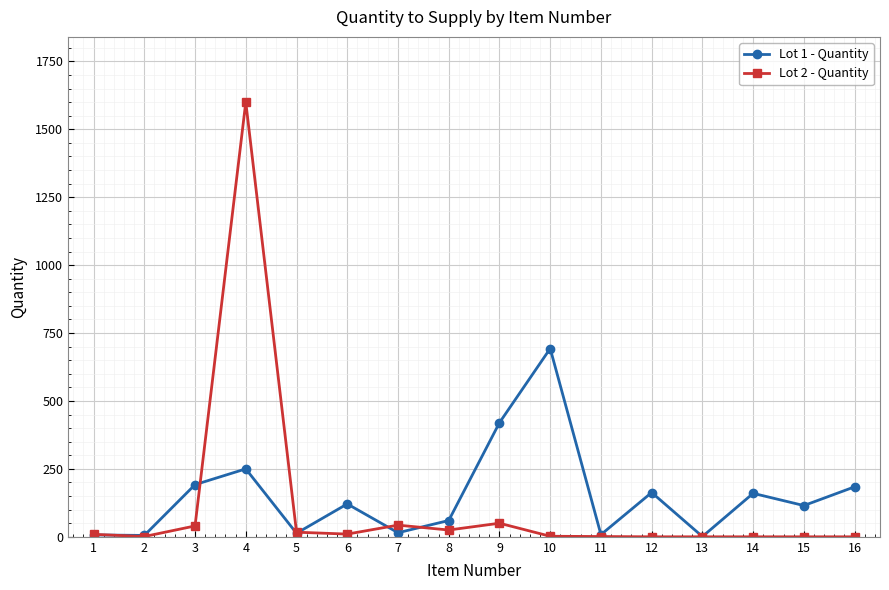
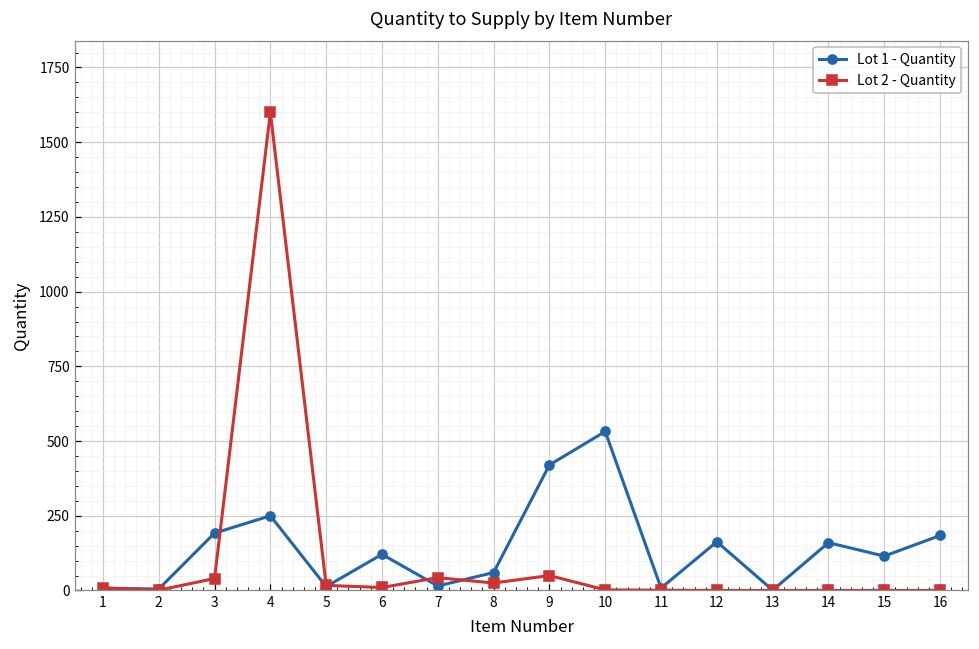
  {
    "Lot 1 - Quantity": {
      "3": 190,
      "4": 250,
      "6": 120,
      "7": 20,
      "8": 60,
      "9": 420,
-     "10": 690,
+     "10": 530,
      "12": 160,
      "14": 160,
      "15": 120,
      "16": 180
    },
    "Lot 2 - Quantity": {
      "3": 40,
      "4": 1600,
      "6": 10,
      "7": 40,
      "8": 30,
      "9": 50,
      "10": 0,
      "12": 0,
      "14": 0,
      "15": 0,
      "16": 0
    }
  }
